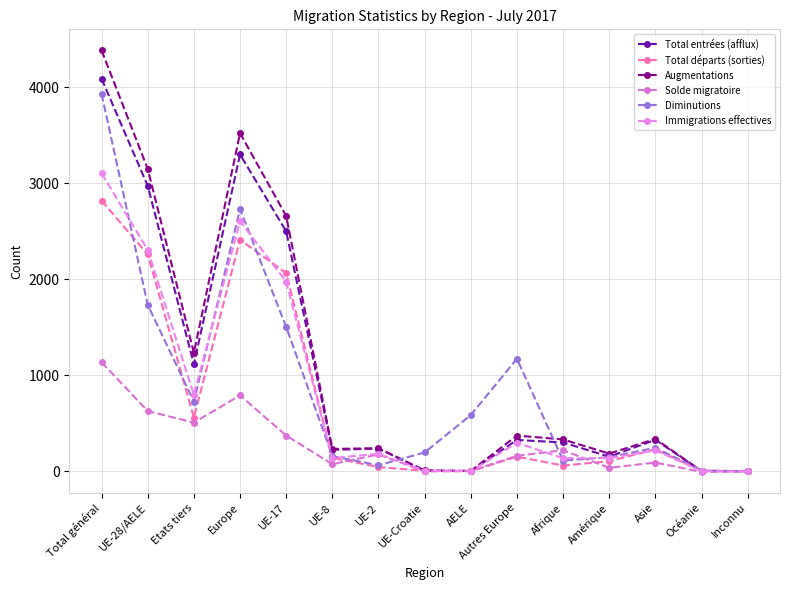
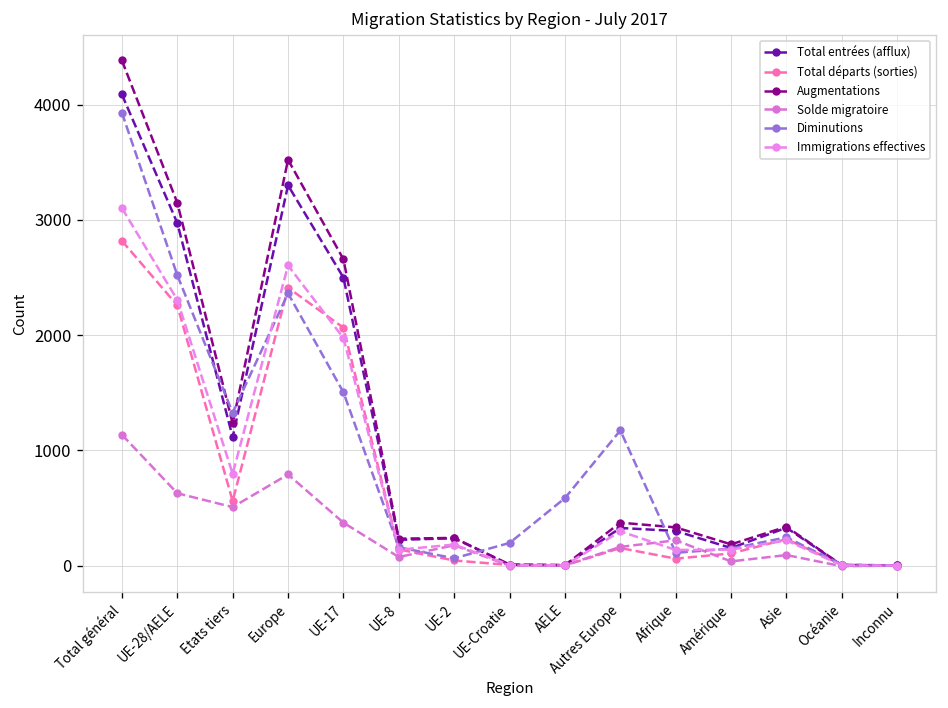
  {
    "Diminutions": {
      "Total général": 3900,
-     "UE-28/AELE": 1700,
-     "Etats tiers": 700,
-     "Europe": 2700,
+     "UE-28/AELE": 2500,
+     "Etats tiers": 1300,
+     "Europe": 2400,
      "UE-17": 1500,
      "UE-Croatie": 200,
      "AELE": 600,
      "Autres Europe": 1200
    }
  }
